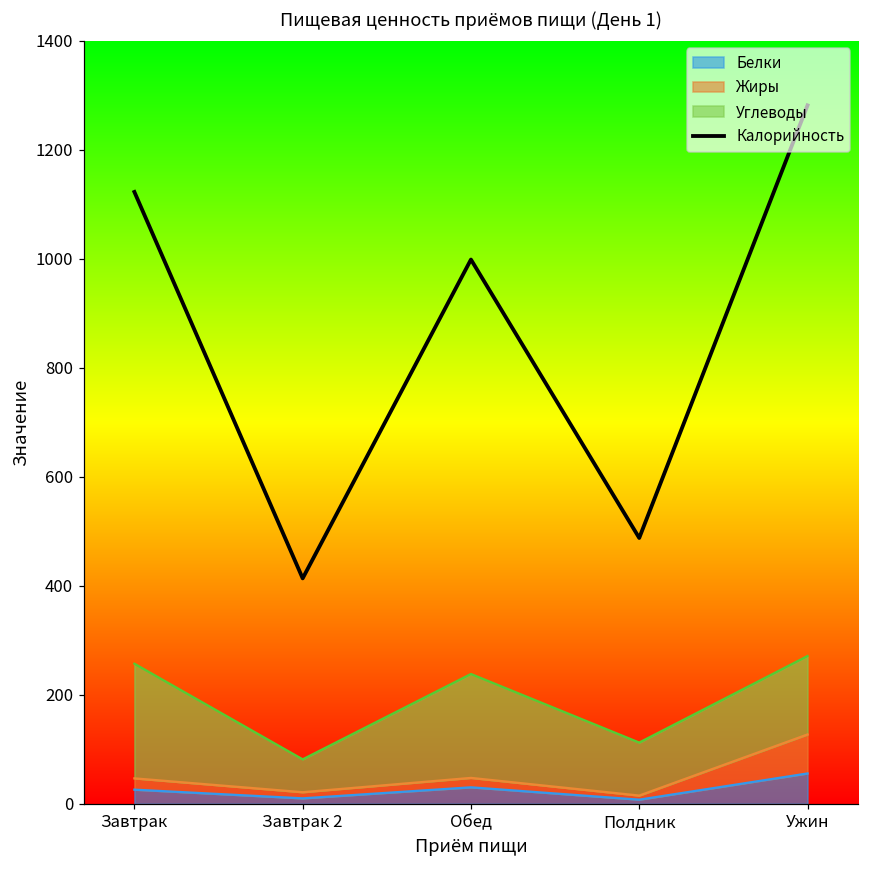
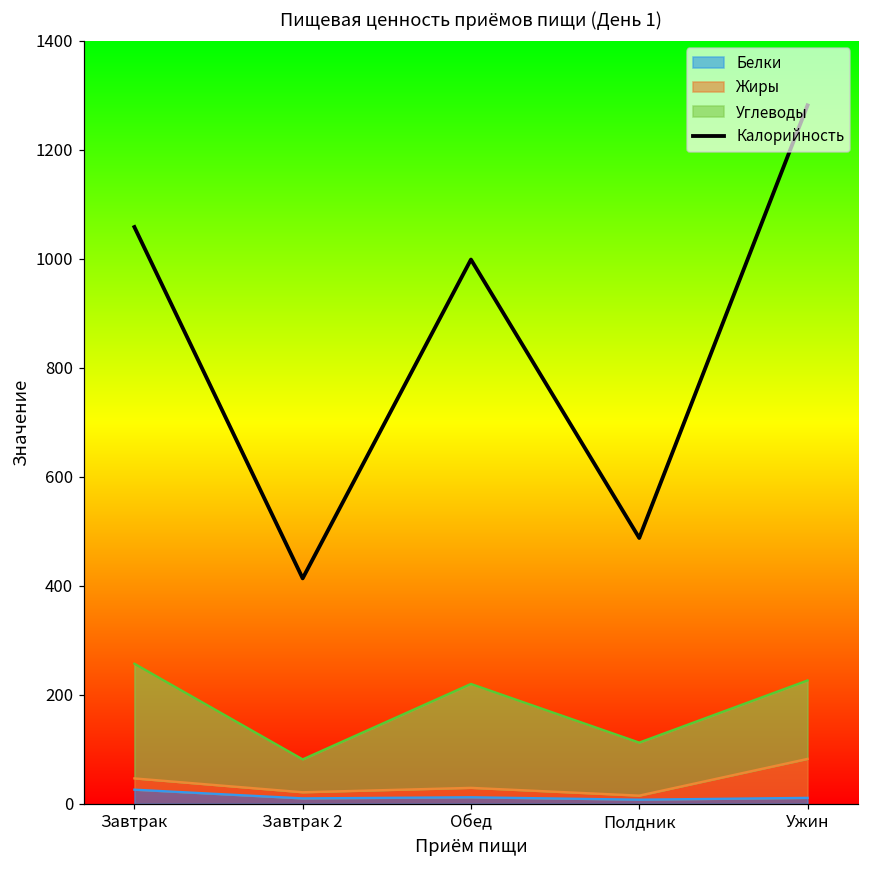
  {
    "Белки": {
      "Завтрак": 30,
      "Завтрак 2": 10,
-     "Обед": 30,
+     "Обед": 10,
      "Полдник": 10,
-     "Ужин": 60
+     "Ужин": 10
    },
    "Жиры": {
      "Завтрак": 50,
      "Завтрак 2": 20,
      "Полдник": 20
    },
    "Углеводы": {
      "Завтрак": 260,
      "Завтрак 2": 80,
      "Полдник": 110
    },
    "Калорийность": {
-     "Завтрак": 1120,
+     "Завтрак": 1060,
      "Завтрак 2": 410,
      "Обед": 1000,
      "Полдник": 490
    }
  }
